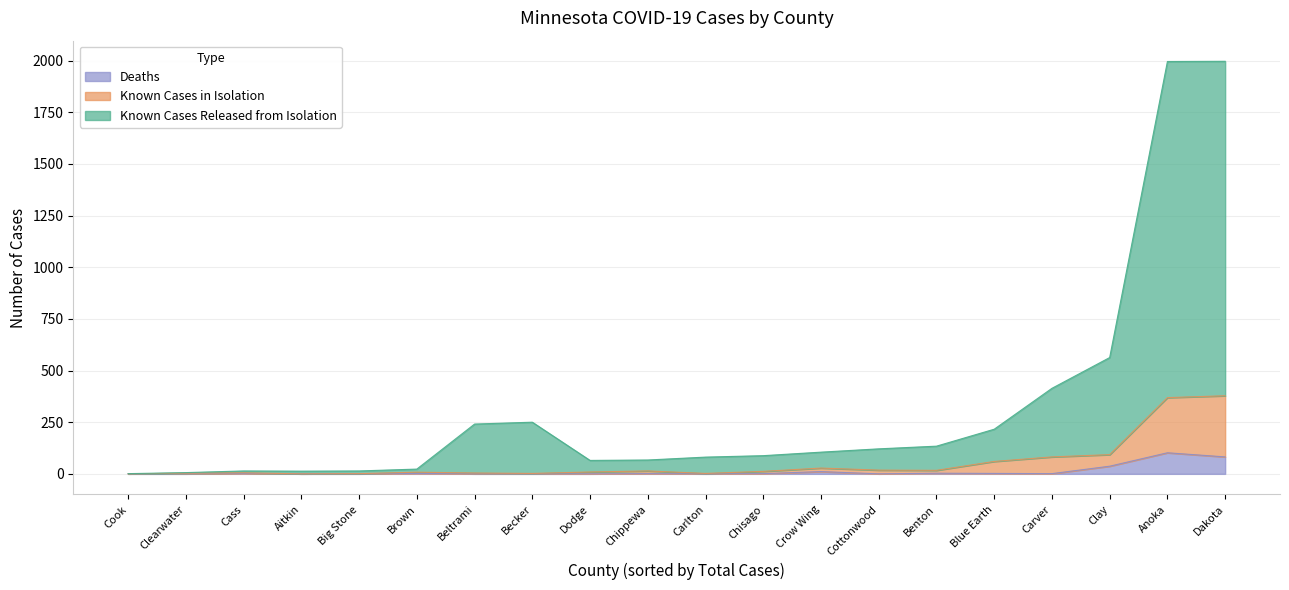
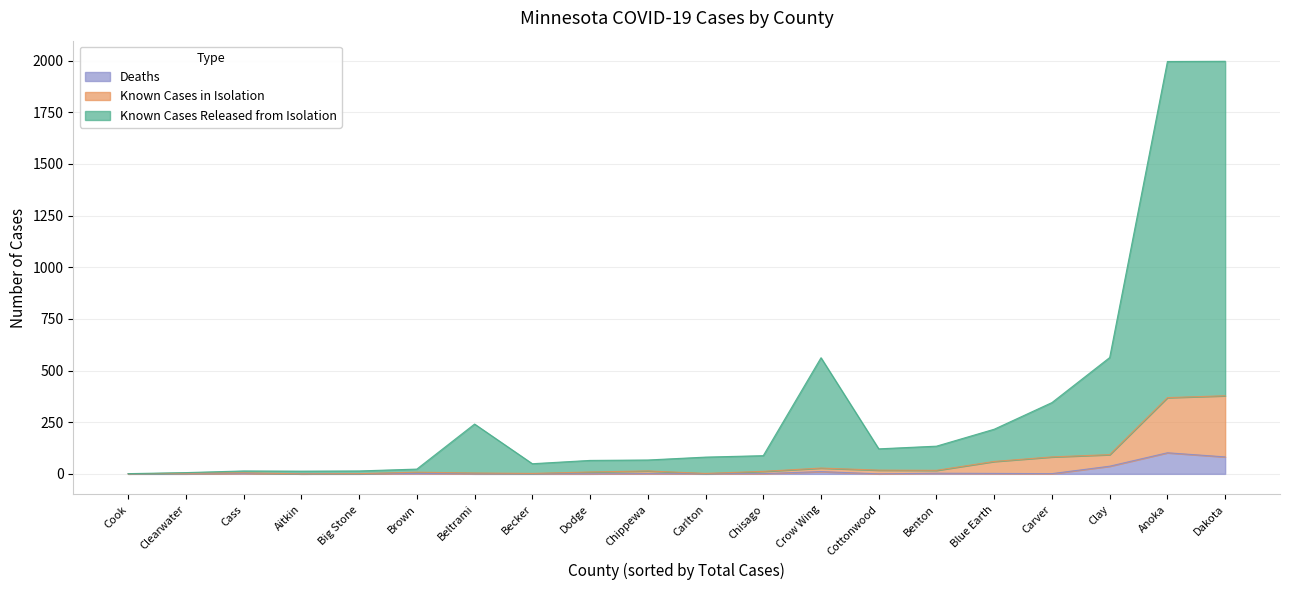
  {
    "Deaths": {
      "Chippewa": 0,
      "Crow Wing": 10,
      "Cottonwood": 0,
      "Benton": 0,
      "Blue Earth": 0,
      "Carver": 0,
      "Clay": 40,
      "Anoka": 100,
      "Dakota": 80
    },
    "Known Cases in Isolation": {
      "Chippewa": 10,
      "Crow Wing": 20,
      "Cottonwood": 20,
      "Benton": 10,
      "Blue Earth": 60,
      "Carver": 80,
      "Clay": 60,
      "Anoka": 270,
      "Dakota": 300
    },
    "Known Cases Released from Isolation": {
      "Aitkin": 10,
      "Big Stone": 10,
      "Brown": 20,
      "Beltrami": 240,
-     "Becker": 250,
+     "Becker": 50,
      "Dodge": 60,
      "Chippewa": 50,
      "Carlton": 80,
      "Chisago": 80,
-     "Crow Wing": 80,
+     "Crow Wing": 530,
      "Cottonwood": 100,
      "Benton": 120,
      "Blue Earth": 160,
-     "Carver": 330,
+     "Carver": 260,
      "Clay": 470,
      "Anoka": 1630,
      "Dakota": 1620
    }
  }
